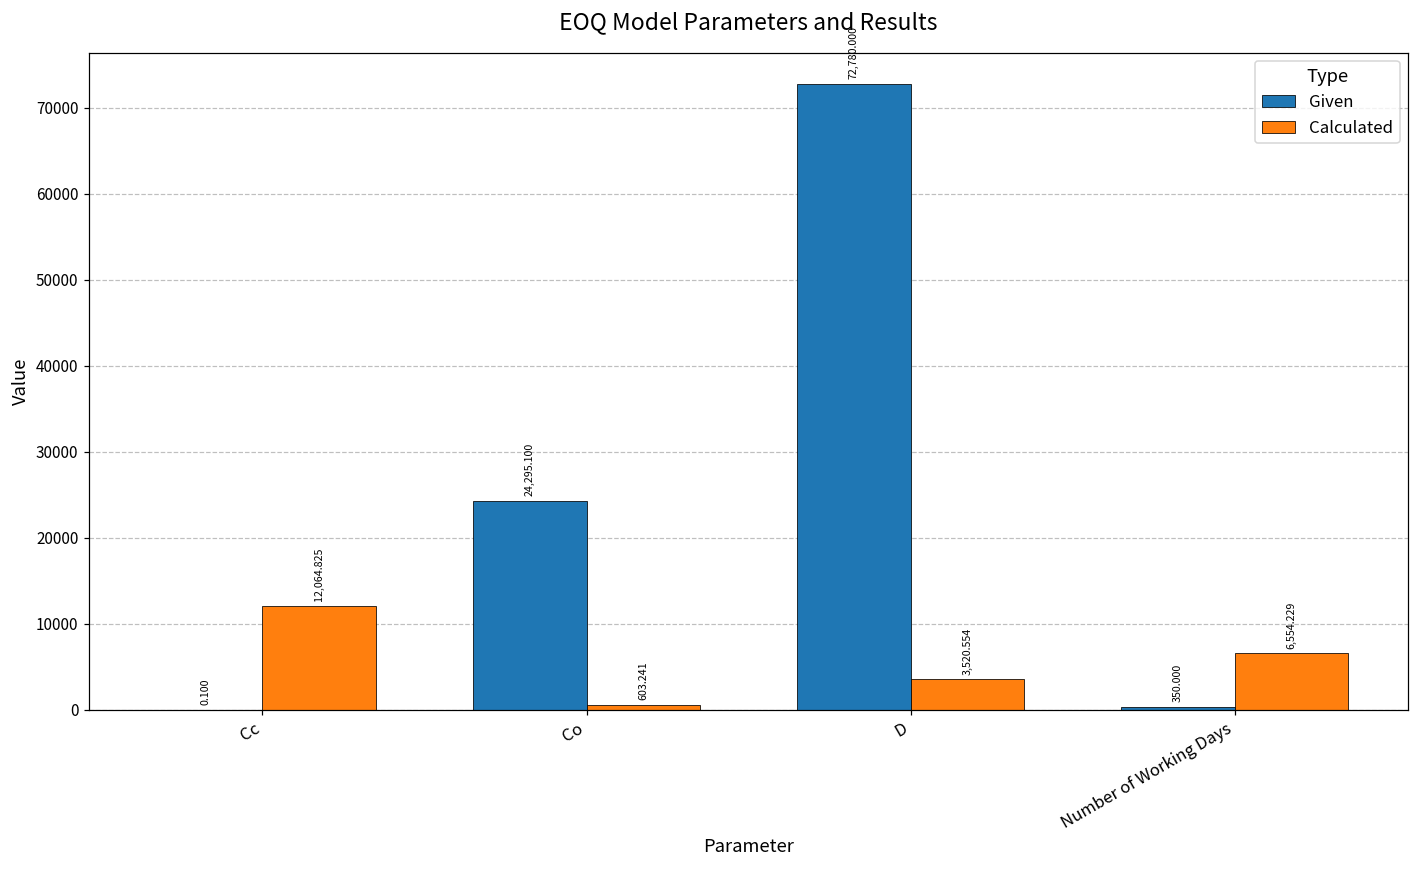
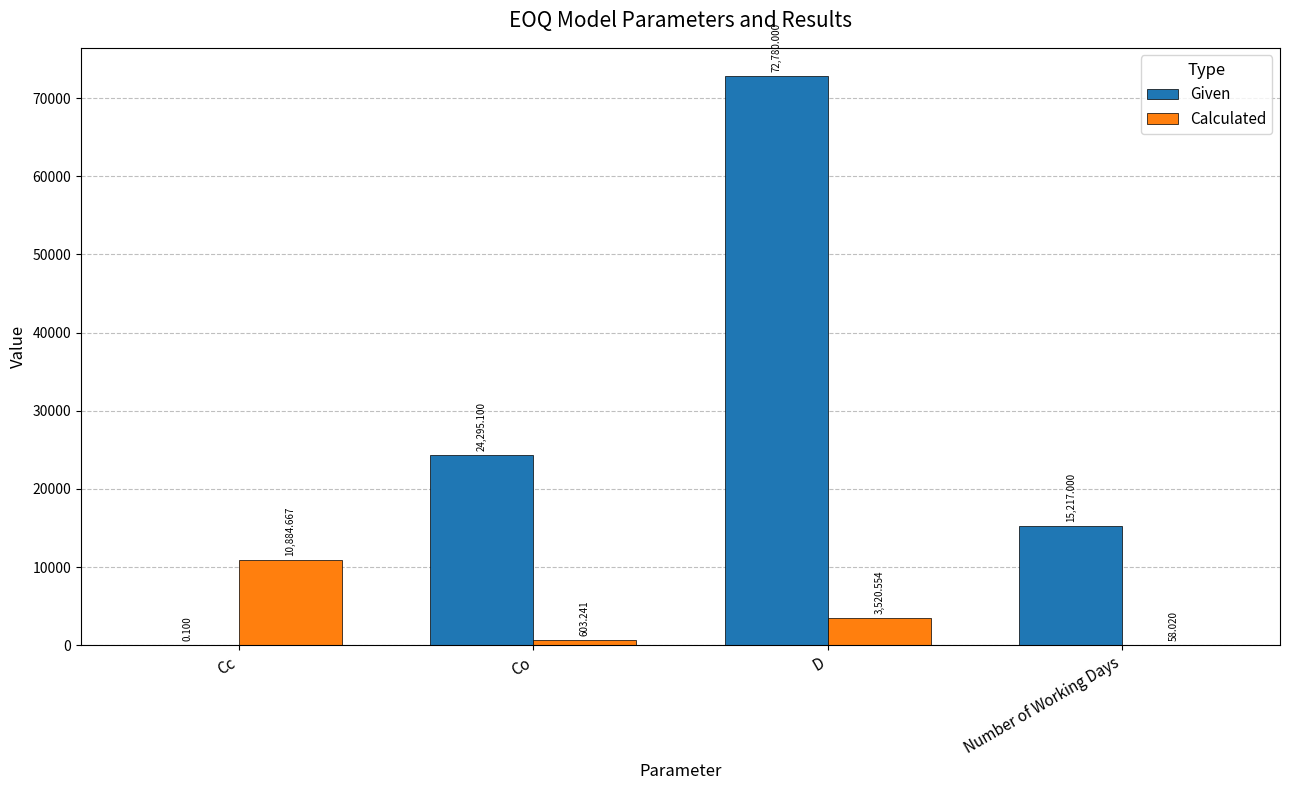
  {
    "Given": {
      "Cc": "0.100",
      "Co": "24,295.100",
      "D": "72,780.000",
-     "Number of Working Days": "350.000"
+     "Number of Working Days": "15,217.000"
    },
    "Calculated": {
-     "Cc": "12,064.825",
+     "Cc": "10,884.667",
      "Co": "603.241",
      "D": "3,520.554",
-     "Number of Working Days": "6,554.229"
+     "Number of Working Days": "58.020"
    }
  }
